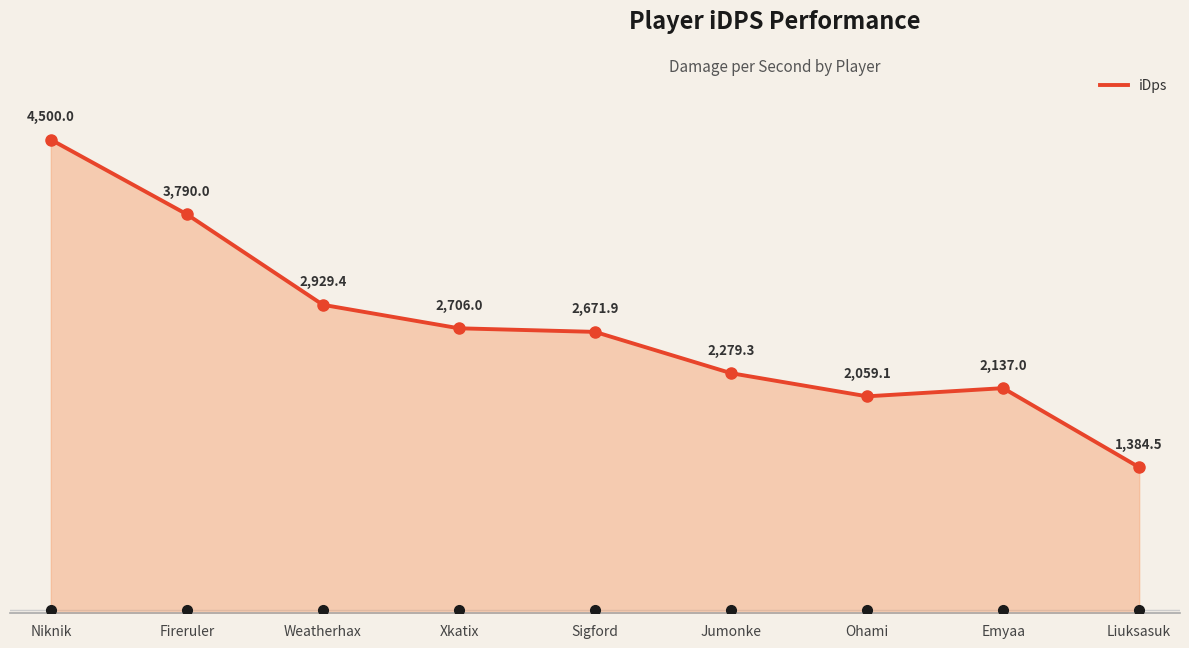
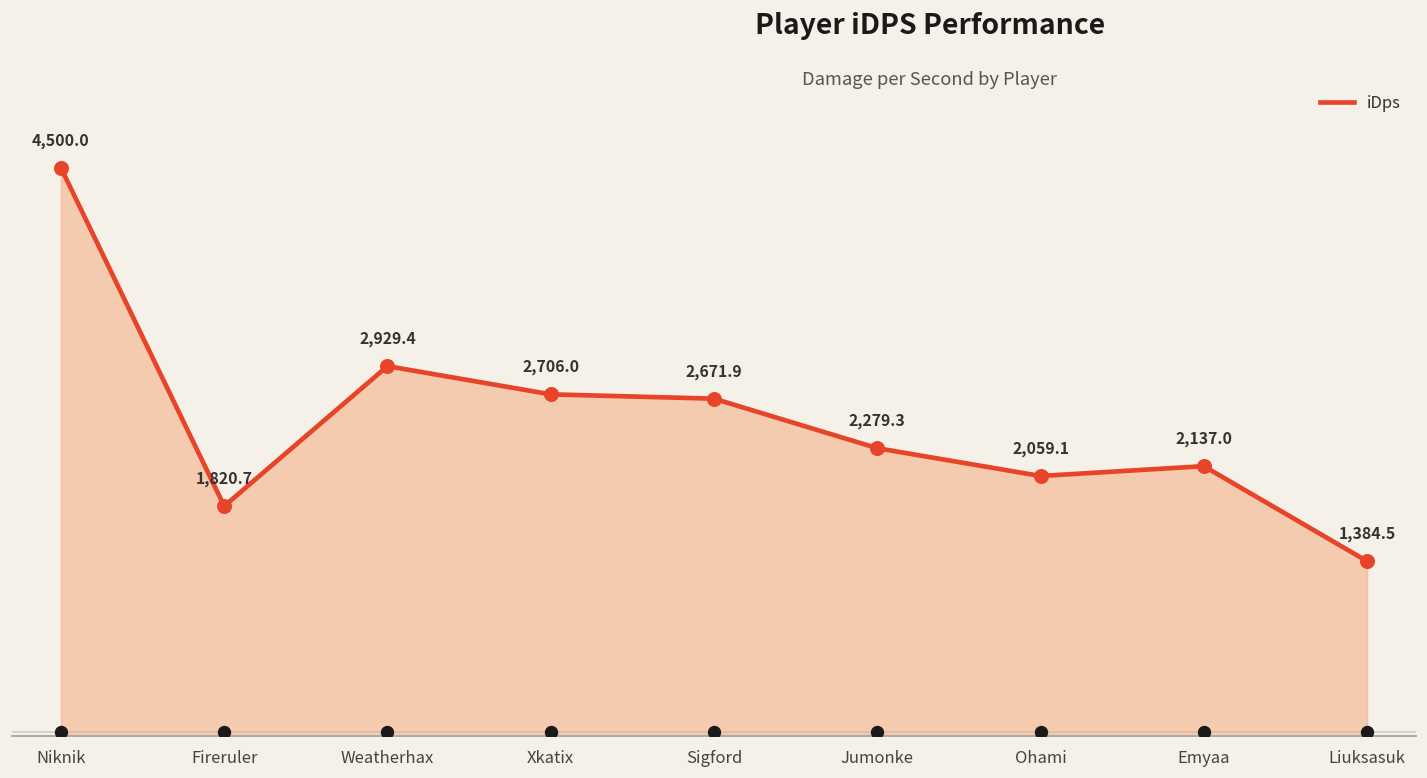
  {
    "iDps": {
      "Niknik": "4,500.0",
-     "Fireruler": "3,790.0",
+     "Fireruler": "1,820.7",
      "Weatherhax": "2,929.4",
      "Xkatix": "2,706.0",
      "Sigford": "2,671.9",
      "Jumonke": "2,279.3",
      "Ohami": "2,059.1",
      "Emyaa": "2,137.0",
      "Liuksasuk": "1,384.5"
    }
  }
